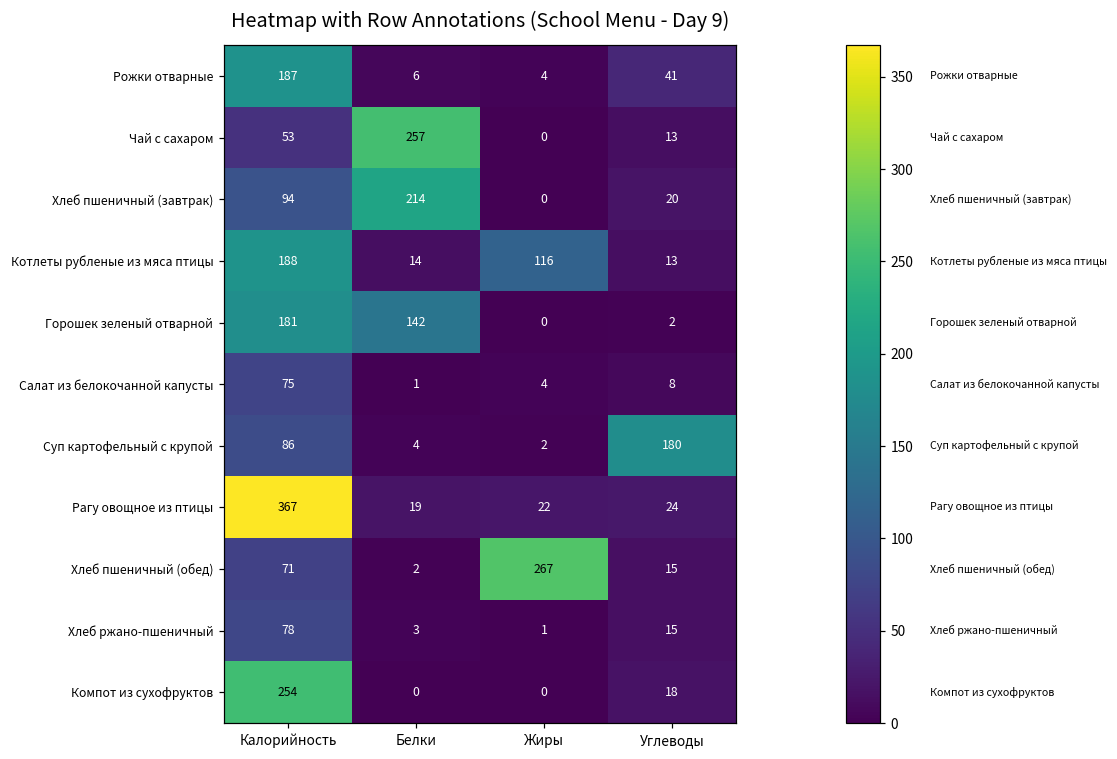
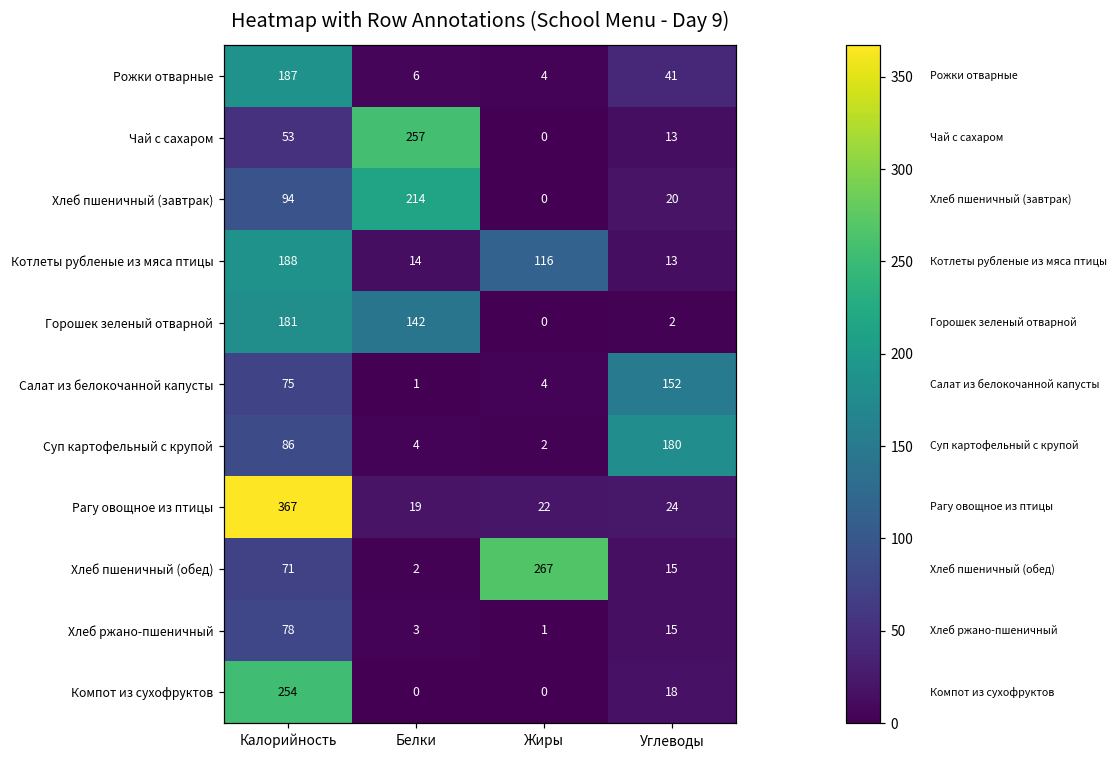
  {
    "Рожки отварные": {
      "Калорийность": 187,
      "Белки": 6,
      "Жиры": 4,
      "Углеводы": 41
    },
    "Чай с сахаром": {
      "Калорийность": 53,
      "Белки": 257,
      "Жиры": 0,
      "Углеводы": 13
    },
    "Хлеб пшеничный (завтрак)": {
      "Калорийность": 94,
      "Белки": 214,
      "Жиры": 0,
      "Углеводы": 20
    },
    "Котлеты рубленые из мяса птицы": {
      "Калорийность": 188,
      "Белки": 14,
      "Жиры": 116,
      "Углеводы": 13
    },
    "Горошек зеленый отварной": {
      "Калорийность": 181,
      "Белки": 142,
      "Жиры": 0,
      "Углеводы": 2
    },
    "Салат из белокочанной капусты": {
      "Калорийность": 75,
      "Белки": 1,
      "Жиры": 4,
-     "Углеводы": 8
+     "Углеводы": 152
    },
    "Суп картофельный с крупой": {
      "Калорийность": 86,
      "Белки": 4,
      "Жиры": 2,
      "Углеводы": 180
    },
    "Рагу овощное из птицы": {
      "Калорийность": 367,
      "Белки": 19,
      "Жиры": 22,
      "Углеводы": 24
    },
    "Хлеб пшеничный (обед)": {
      "Калорийность": 71,
      "Белки": 2,
      "Жиры": 267,
      "Углеводы": 15
    },
    "Хлеб ржано-пшеничный": {
      "Калорийность": 78,
      "Белки": 3,
      "Жиры": 1,
      "Углеводы": 15
    },
    "Компот из сухофруктов": {
      "Калорийность": 254,
      "Белки": 0,
      "Жиры": 0,
      "Углеводы": 18
    }
  }
